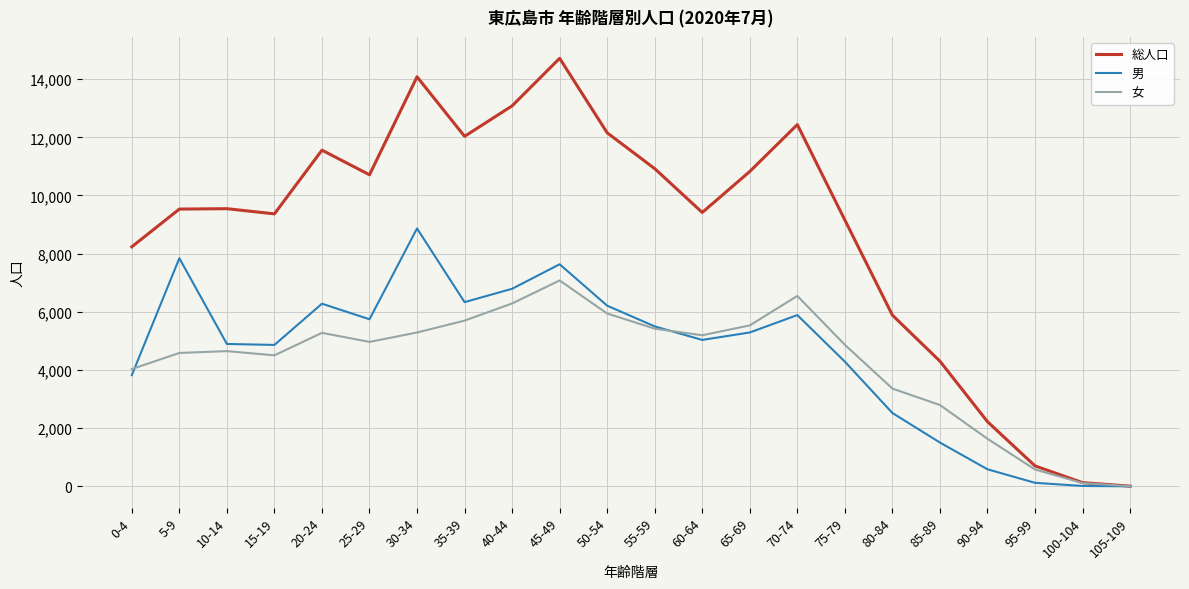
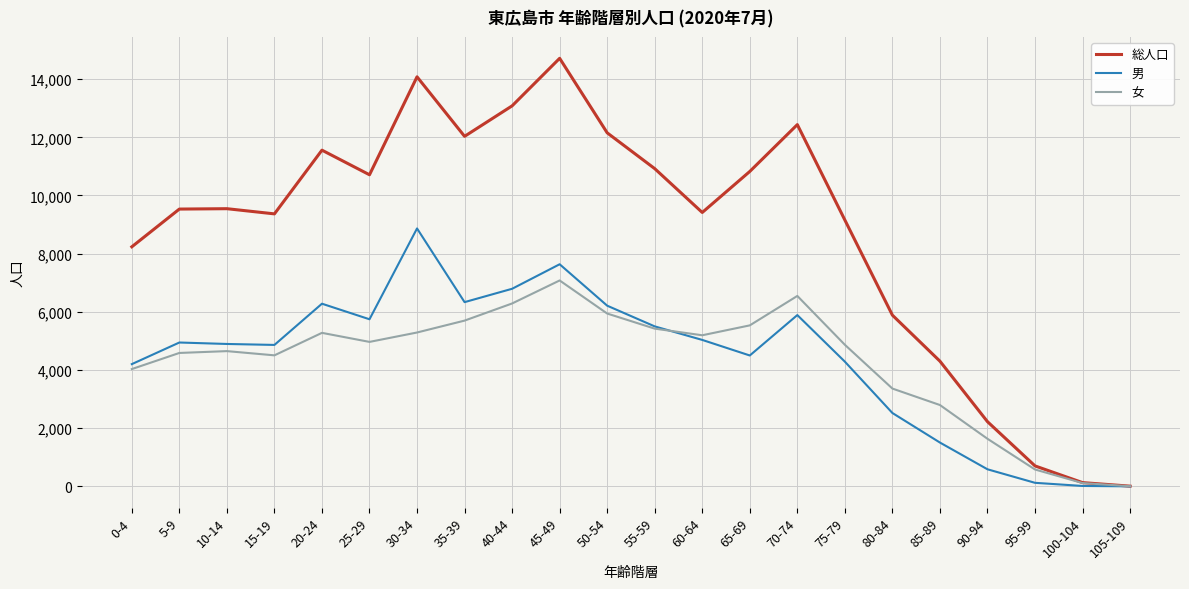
  {
    "総人口": {
      "0-4": "8,200",
      "5-9": "9,500",
      "10-14": "9,500",
      "15-19": "9,400",
      "20-24": "11,600",
      "25-29": "10,700",
      "30-34": "14,100",
      "35-39": "12,000",
      "40-44": "13,100",
      "45-49": "14,700",
      "50-54": "12,200",
      "55-59": "10,900",
      "60-64": "9,400",
      "65-69": "10,800",
      "70-74": "12,400",
      "75-79": "9,200",
      "80-84": "5,900",
      "85-89": "4,300",
      "90-94": "2,200",
      "95-99": "700"
    },
    "男": {
-     "0-4": "3,800",
-     "5-9": "7,800",
+     "0-4": "4,200",
+     "5-9": "4,900",
      "10-14": "4,900",
      "15-19": "4,900",
      "20-24": "6,300",
      "25-29": "5,700",
      "30-34": "8,900",
      "35-39": "6,300",
      "40-44": "6,800",
      "45-49": "7,600",
      "50-54": "6,200",
      "60-64": "5,000",
-     "65-69": "5,300",
+     "65-69": "4,500",
      "70-74": "5,900",
      "75-79": "4,300",
      "80-84": "2,500",
      "85-89": "1,500",
      "90-94": "600",
      "95-99": "100",
      "100-104": "0"
    },
    "女": {
      "0-4": "4,000",
      "5-9": "4,600",
      "10-14": "4,700",
      "15-19": "4,500",
      "20-24": "5,300",
      "25-29": "5,000",
      "30-34": "5,300",
      "35-39": "5,700",
      "40-44": "6,300",
      "45-49": "7,100",
      "50-54": "5,900",
      "60-64": "5,200",
      "65-69": "5,500",
      "70-74": "6,500",
      "75-79": "4,900",
      "80-84": "3,400",
      "85-89": "2,800",
      "90-94": "1,600",
      "95-99": "600"
    }
  }
